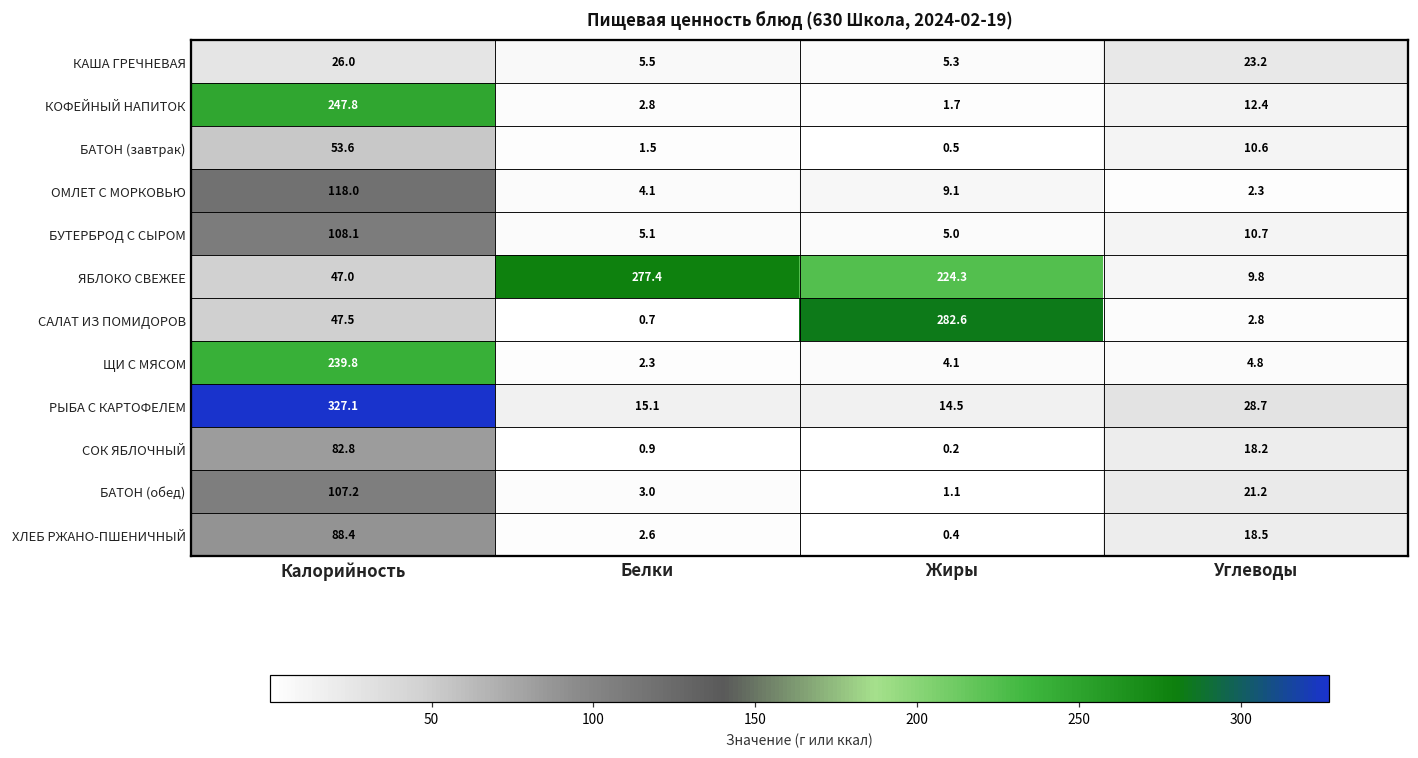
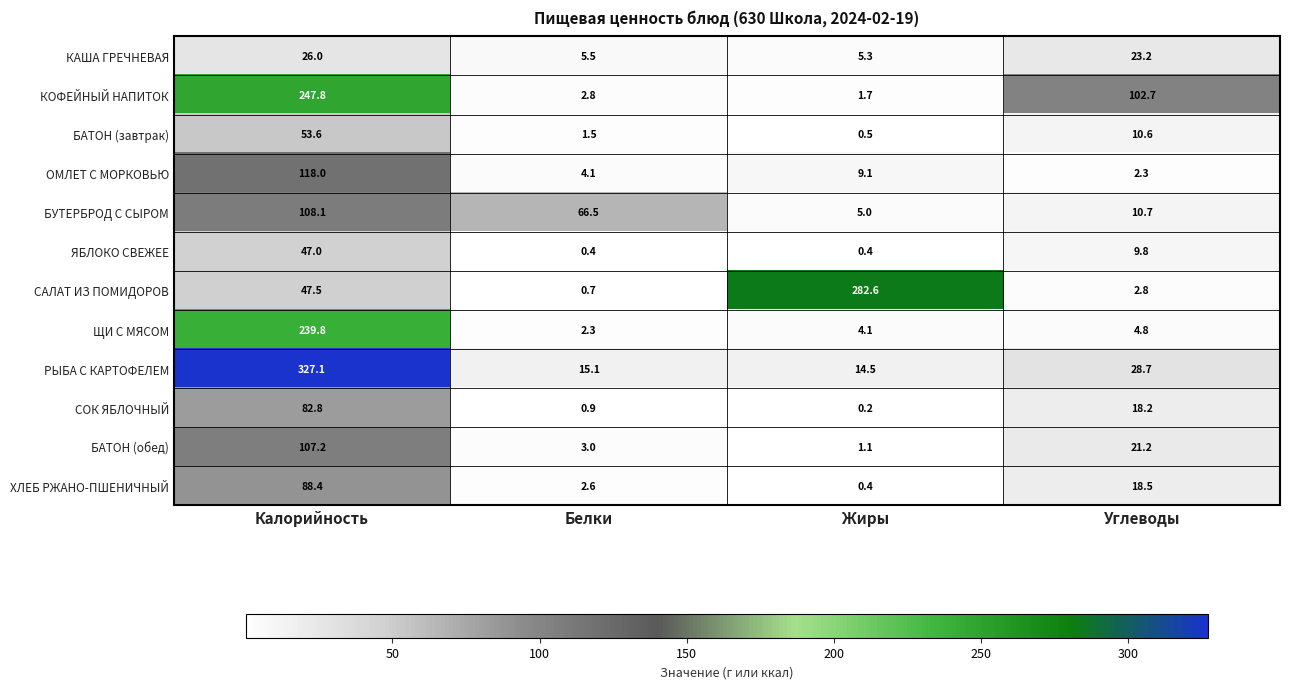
  {
    "КАША ГРЕЧНЕВАЯ": {
      "Калорийность": 26.0,
      "Белки": 5.5,
      "Жиры": 5.3,
      "Углеводы": 23.2
    },
    "КОФЕЙНЫЙ НАПИТОК": {
      "Калорийность": 247.8,
      "Белки": 2.8,
      "Жиры": 1.7,
-     "Углеводы": 12.4
+     "Углеводы": 102.7
    },
    "БАТОН (завтрак)": {
      "Калорийность": 53.6,
      "Белки": 1.5,
      "Жиры": 0.5,
      "Углеводы": 10.6
    },
    "ОМЛЕТ С МОРКОВЬЮ": {
      "Калорийность": 118.0,
      "Белки": 4.1,
      "Жиры": 9.1,
      "Углеводы": 2.3
    },
    "БУТЕРБРОД С СЫРОМ": {
      "Калорийность": 108.1,
-     "Белки": 5.1,
+     "Белки": 66.5,
      "Жиры": 5.0,
      "Углеводы": 10.7
    },
    "ЯБЛОКО СВЕЖЕЕ": {
      "Калорийность": 47.0,
-     "Белки": 277.4,
-     "Жиры": 224.3,
+     "Белки": 0.4,
+     "Жиры": 0.4,
      "Углеводы": 9.8
    },
    "САЛАТ ИЗ ПОМИДОРОВ": {
      "Калорийность": 47.5,
      "Белки": 0.7,
      "Жиры": 282.6,
      "Углеводы": 2.8
    },
    "ЩИ С МЯСОМ": {
      "Калорийность": 239.8,
      "Белки": 2.3,
      "Жиры": 4.1,
      "Углеводы": 4.8
    },
    "РЫБА С КАРТОФЕЛЕМ": {
      "Калорийность": 327.1,
      "Белки": 15.1,
      "Жиры": 14.5,
      "Углеводы": 28.7
    },
    "СОК ЯБЛОЧНЫЙ": {
      "Калорийность": 82.8,
      "Белки": 0.9,
      "Жиры": 0.2,
      "Углеводы": 18.2
    },
    "БАТОН (обед)": {
      "Калорийность": 107.2,
      "Белки": 3.0,
      "Жиры": 1.1,
      "Углеводы": 21.2
    },
    "ХЛЕБ РЖАНО-ПШЕНИЧНЫЙ": {
      "Калорийность": 88.4,
      "Белки": 2.6,
      "Жиры": 0.4,
      "Углеводы": 18.5
    }
  }
